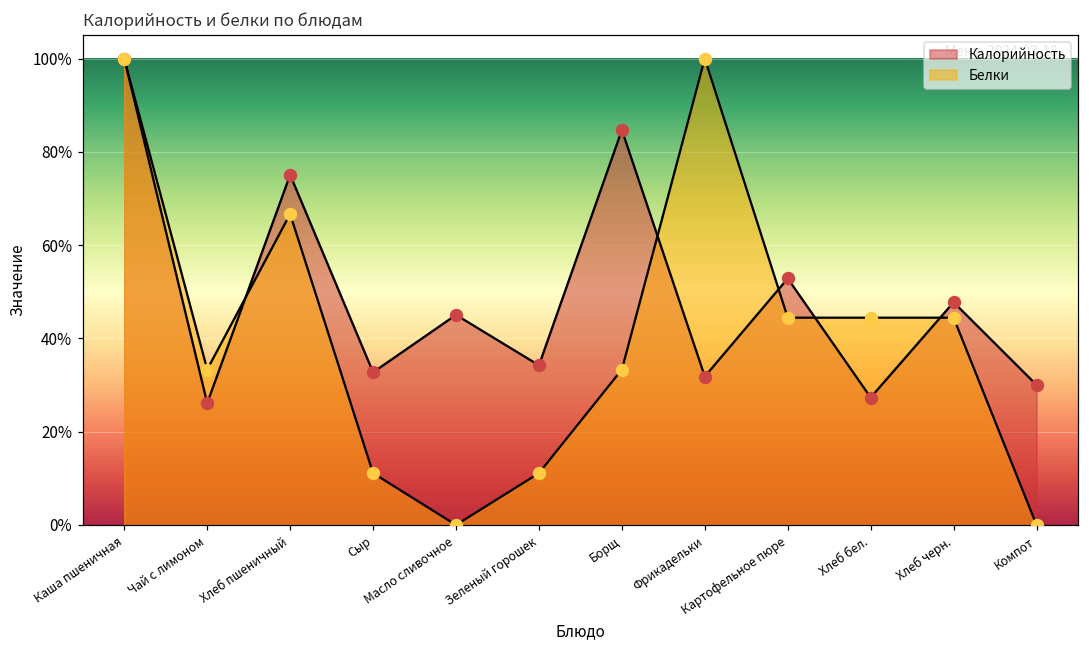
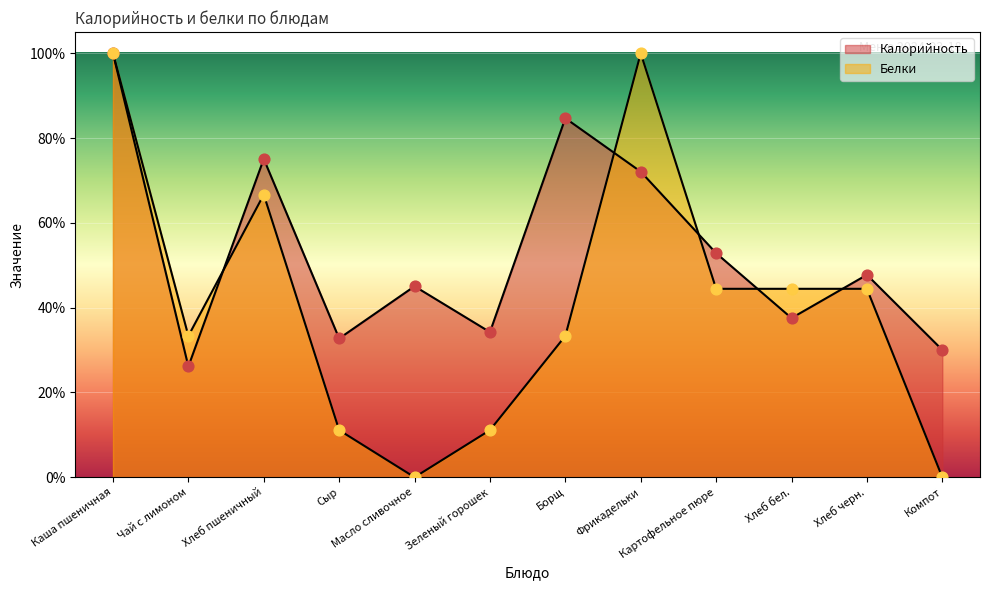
  {
    "Калорийность": {
      "Чай с лимоном": "26%",
      "Хлеб пшеничный": "75%",
      "Сыр": "33%",
      "Масло сливочное": "45%",
      "Зеленый горошек": "34%",
      "Борщ": "85%",
-     "Фрикадельки": "32%",
+     "Фрикадельки": "72%",
      "Картофельное пюре": "53%",
-     "Хлеб бел.": "27%",
+     "Хлеб бел.": "38%",
      "Хлеб черн.": "48%",
      "Компот": "30%"
    },
    "Белки": {
      "Чай с лимоном": "33%",
      "Хлеб пшеничный": "67%",
      "Сыр": "11%",
      "Масло сливочное": "0%",
      "Зеленый горошек": "11%",
      "Борщ": "33%",
      "Фрикадельки": "100%",
      "Картофельное пюре": "44%",
      "Хлеб бел.": "44%",
      "Хлеб черн.": "44%",
      "Компот": "0%"
    }
  }
